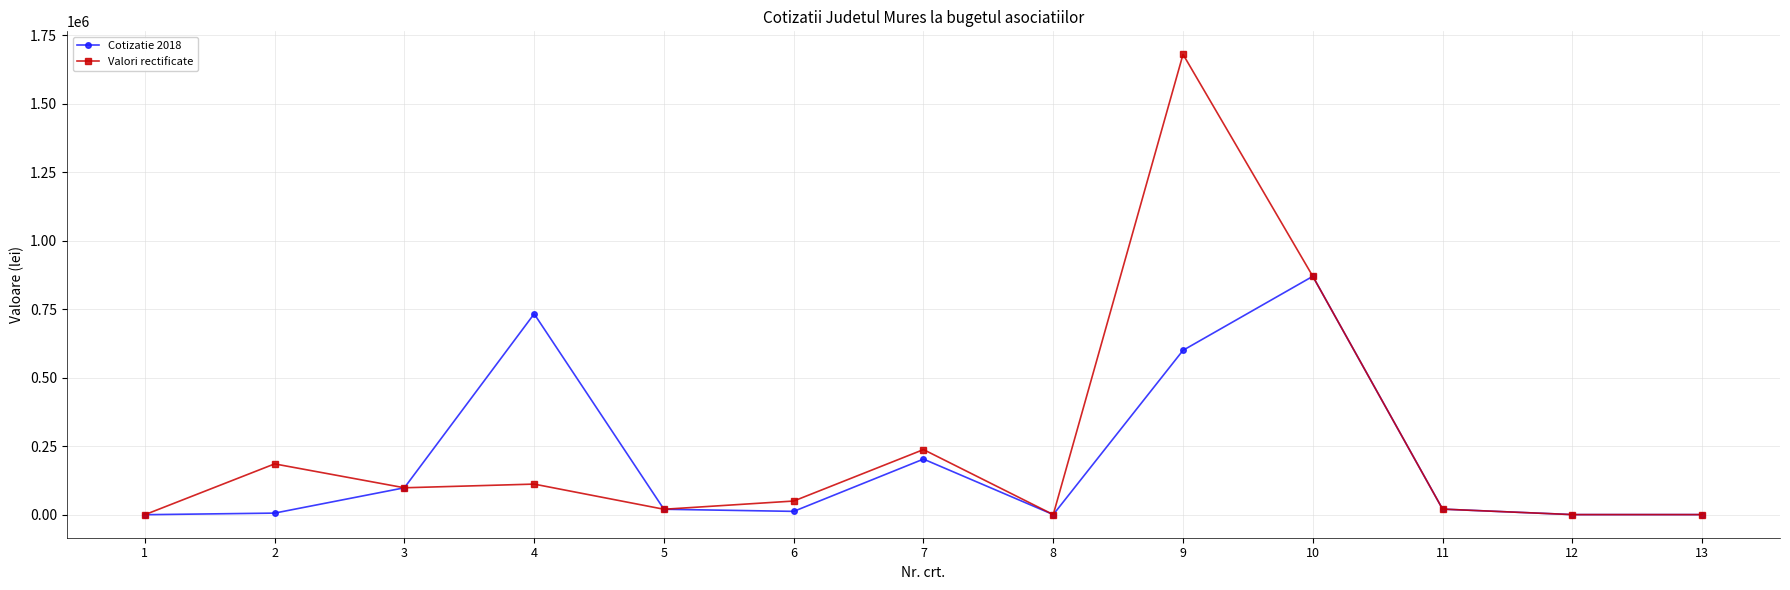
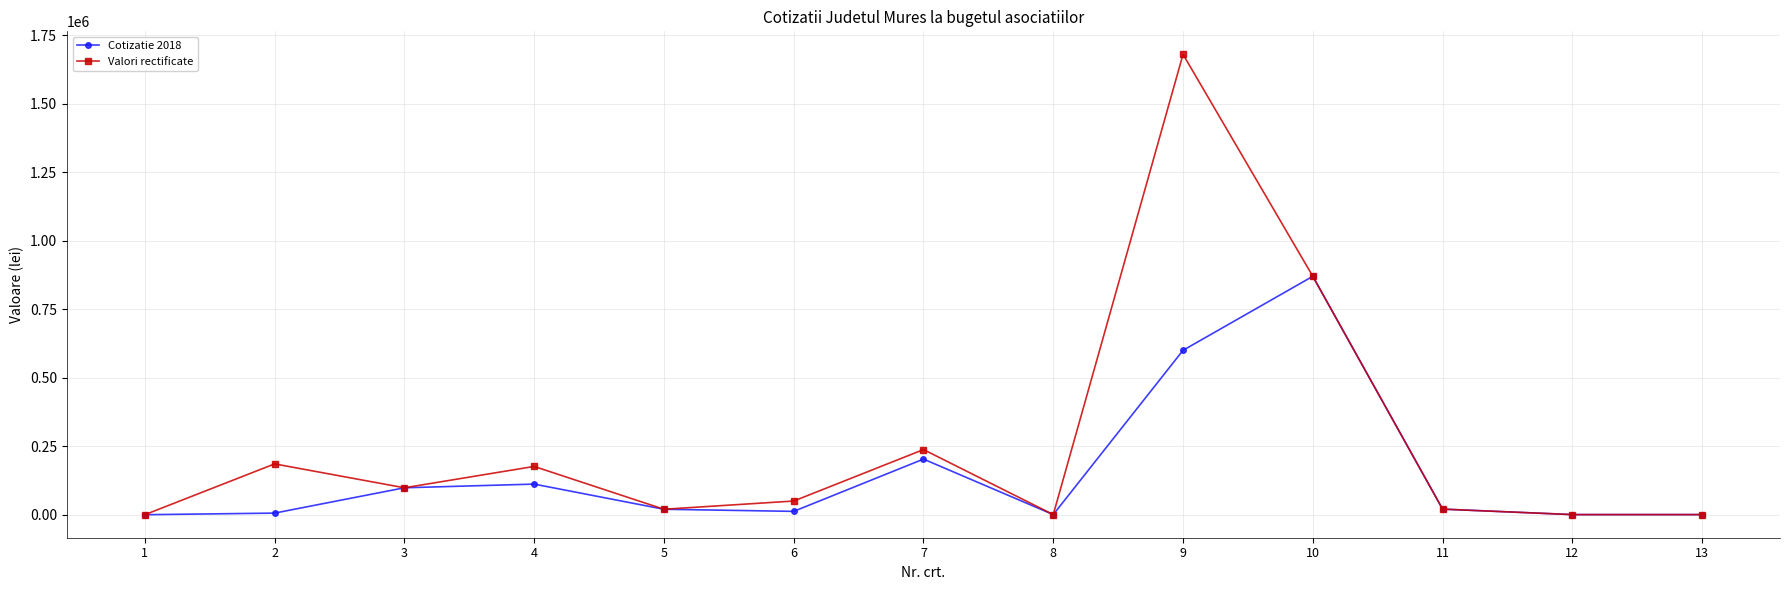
  {
    "Cotizatie 2018": {
      "2": 10000,
-     "4": 730000,
+     "4": 110000,
      "6": 10000,
      "7": 200000,
      "9": 600000
    },
    "Valori rectificate": {
      "2": 190000,
-     "4": 110000,
+     "4": 180000,
      "6": 50000,
      "7": 240000,
      "9": 1680000
    }
  }
